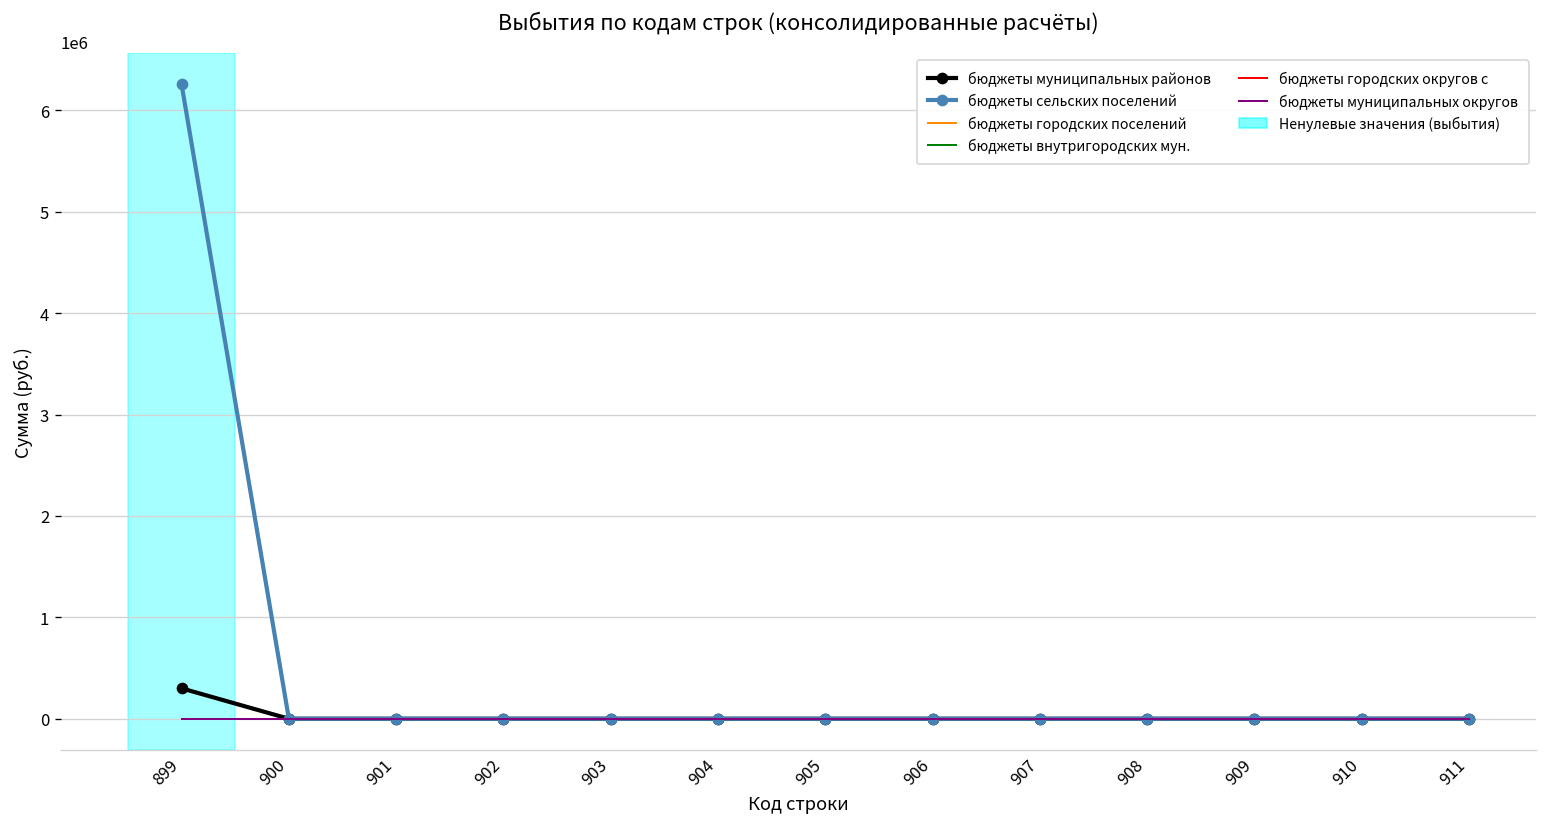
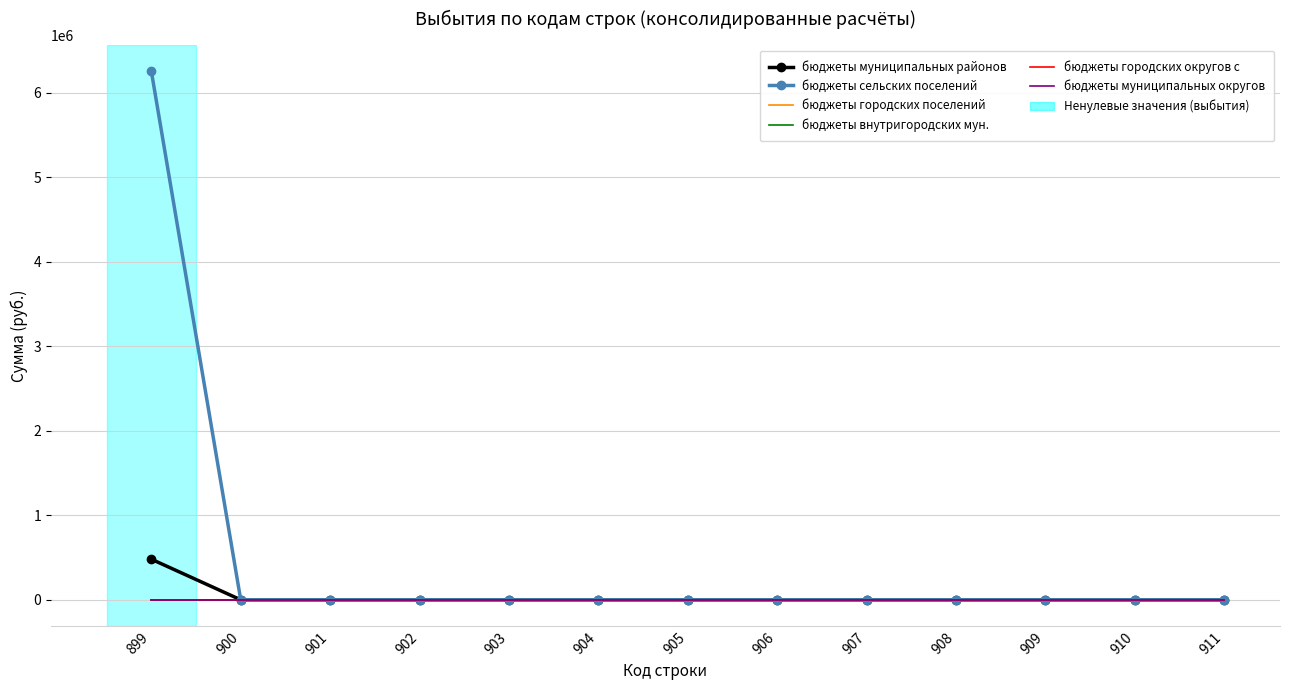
  {
    "бюджеты муниципальных районов": {
-     "899": 300000
+     "899": 500000
    },
    "бюджеты сельских поселений": {
      "899": 6300000
    },
    "бюджеты муниципальных округов": {
      "899": 0
    }
  }
